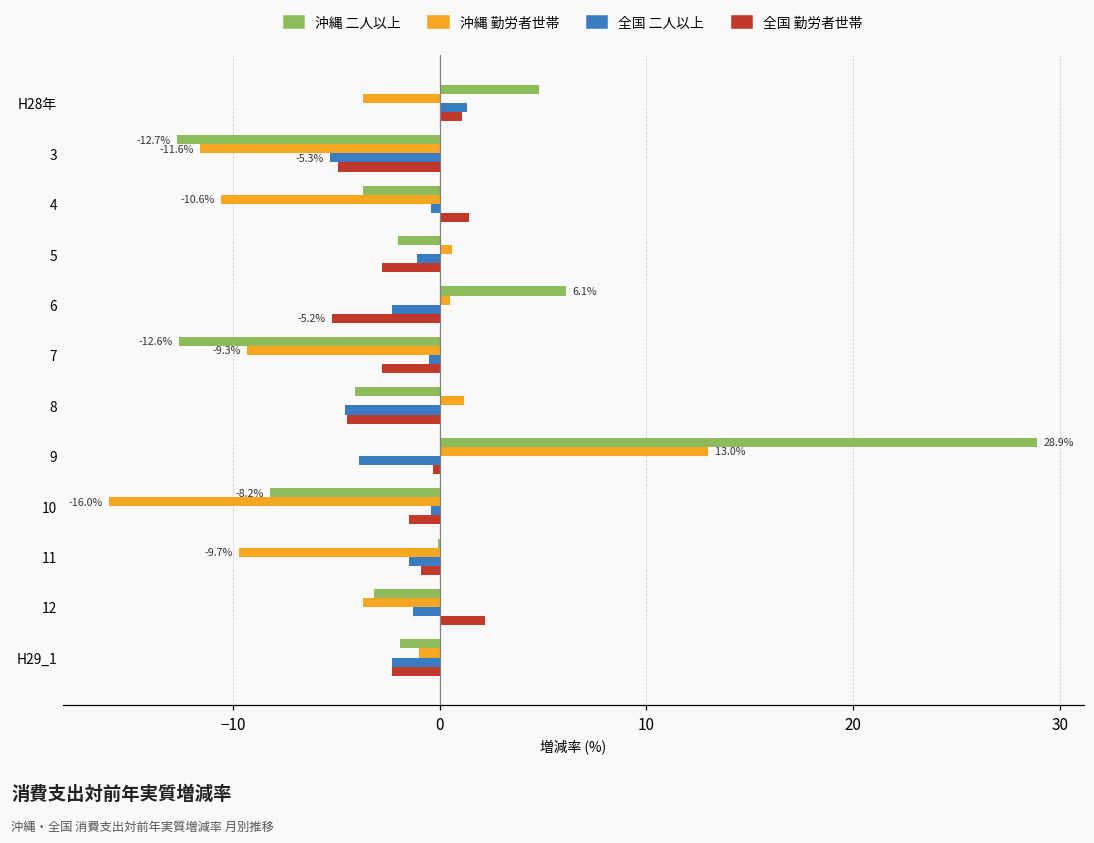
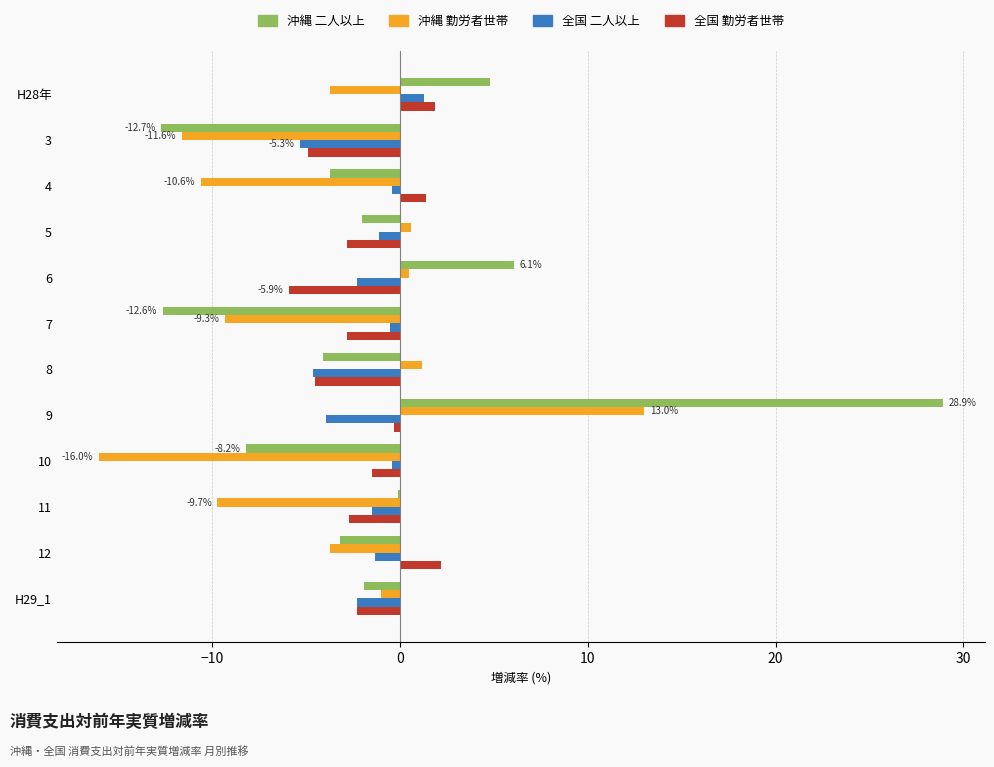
  {
    "沖縄 二人以上": {
      "3": "-12.7%",
      "6": "6.1%",
      "7": "-12.6%",
      "9": "28.9%",
      "10": "-8.2%"
    },
    "沖縄 勤労者世帯": {
      "3": "-11.6%",
      "4": "-10.6%",
      "7": "-9.3%",
      "9": "13.0%",
      "10": "-16.0%",
      "11": "-9.7%"
    },
    "全国 二人以上": {
      "3": "-5.3%"
    },
    "全国 勤労者世帯": {
-     "H28年": "1.1",
-     "6": "-5.2%",
-     "11": "-0.9"
+     "H28年": "1.9",
+     "6": "-5.9%",
+     "11": "-2.7"
    }
  }
